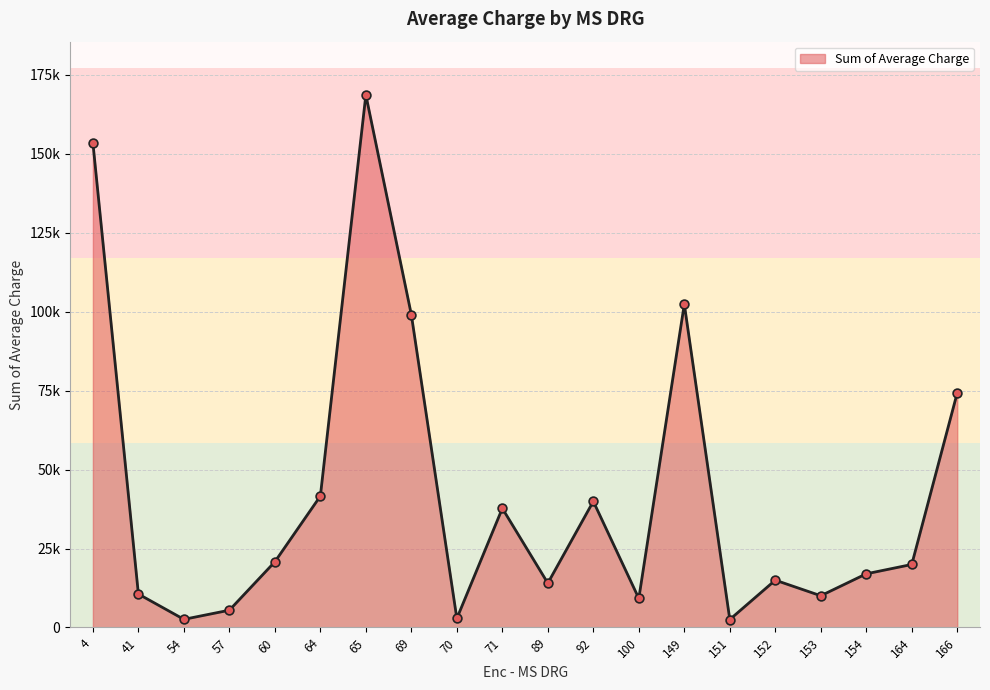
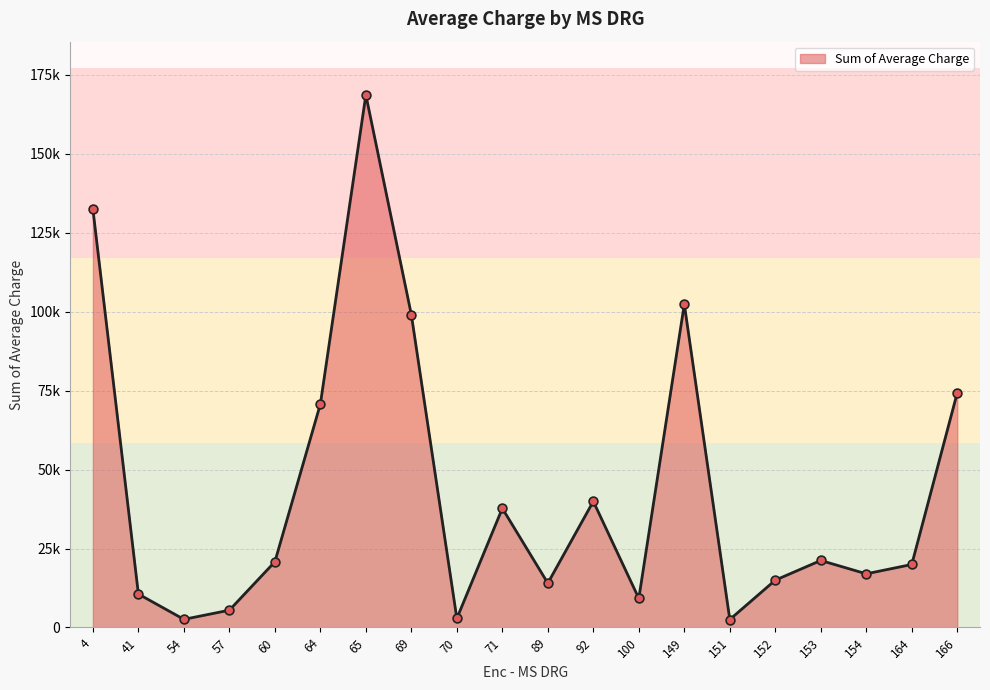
  {
-   "4": 154000,
+   "4": 132000,
    "41": 11000,
    "54": 3000,
    "57": 5000,
    "60": 21000,
-   "64": 42000,
+   "64": 71000,
    "65": 169000,
    "69": 99000,
    "70": 3000,
    "71": 38000,
    "89": 14000,
    "92": 40000,
    "100": 9000,
    "149": 102000,
    "151": 3000,
    "152": 15000,
-   "153": 10000,
+   "153": 21000,
    "154": 17000,
    "164": 20000,
    "166": 74000
  }
